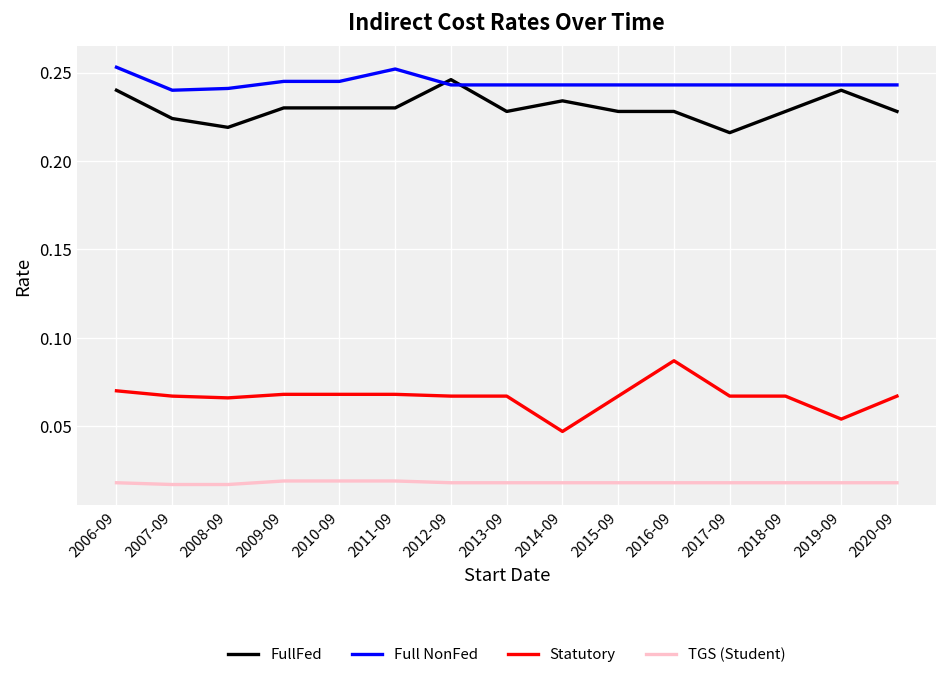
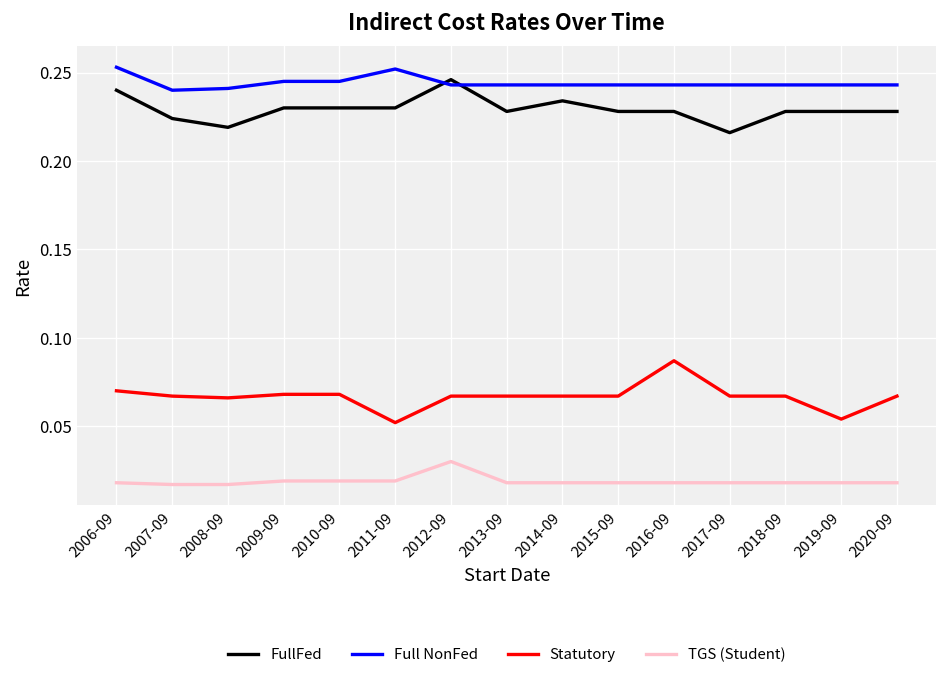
  {
    "FullFed": {
      "2006-09": 0.240,
      "2007-09": 0.224,
      "2008-09": 0.219,
      "2009-09": 0.230,
      "2010-09": 0.230,
      "2011-09": 0.230,
      "2012-09": 0.246,
      "2013-09": 0.228,
      "2014-09": 0.234,
      "2015-09": 0.228,
      "2016-09": 0.228,
      "2017-09": 0.216,
      "2018-09": 0.228,
-     "2019-09": 0.240,
+     "2019-09": 0.228,
      "2020-09": 0.228
    },
    "Full NonFed": {
      "2006-09": 0.253,
      "2007-09": 0.240,
      "2008-09": 0.241,
      "2009-09": 0.245,
      "2010-09": 0.245,
      "2011-09": 0.252,
      "2012-09": 0.243,
      "2013-09": 0.243,
      "2014-09": 0.243,
      "2015-09": 0.243,
      "2016-09": 0.243,
      "2017-09": 0.243,
      "2018-09": 0.243,
      "2019-09": 0.243,
      "2020-09": 0.243
    },
    "Statutory": {
      "2006-09": 0.070,
      "2007-09": 0.067,
      "2008-09": 0.066,
      "2009-09": 0.068,
      "2010-09": 0.068,
-     "2011-09": 0.068,
+     "2011-09": 0.052,
      "2012-09": 0.067,
      "2013-09": 0.067,
-     "2014-09": 0.047,
+     "2014-09": 0.067,
      "2015-09": 0.067,
      "2016-09": 0.087,
      "2017-09": 0.067,
      "2018-09": 0.067,
      "2019-09": 0.054,
      "2020-09": 0.067
    },
    "TGS (Student)": {
      "2006-09": 0.018,
      "2007-09": 0.017,
      "2008-09": 0.017,
      "2009-09": 0.019,
      "2010-09": 0.019,
      "2011-09": 0.019,
-     "2012-09": 0.018,
+     "2012-09": 0.030,
      "2013-09": 0.018,
      "2014-09": 0.018,
      "2015-09": 0.018,
      "2016-09": 0.018,
      "2017-09": 0.018,
      "2018-09": 0.018,
      "2019-09": 0.018,
      "2020-09": 0.018
    }
  }
